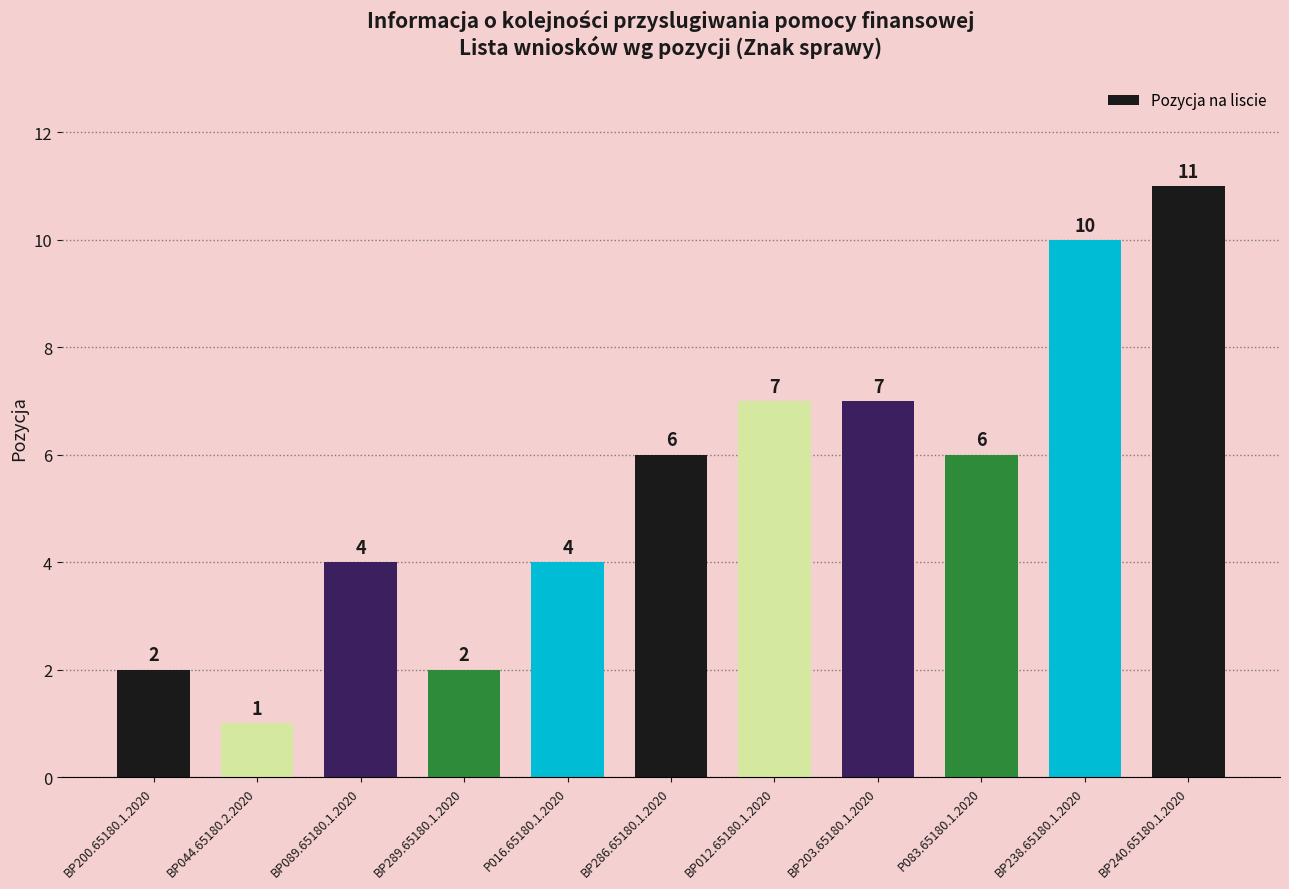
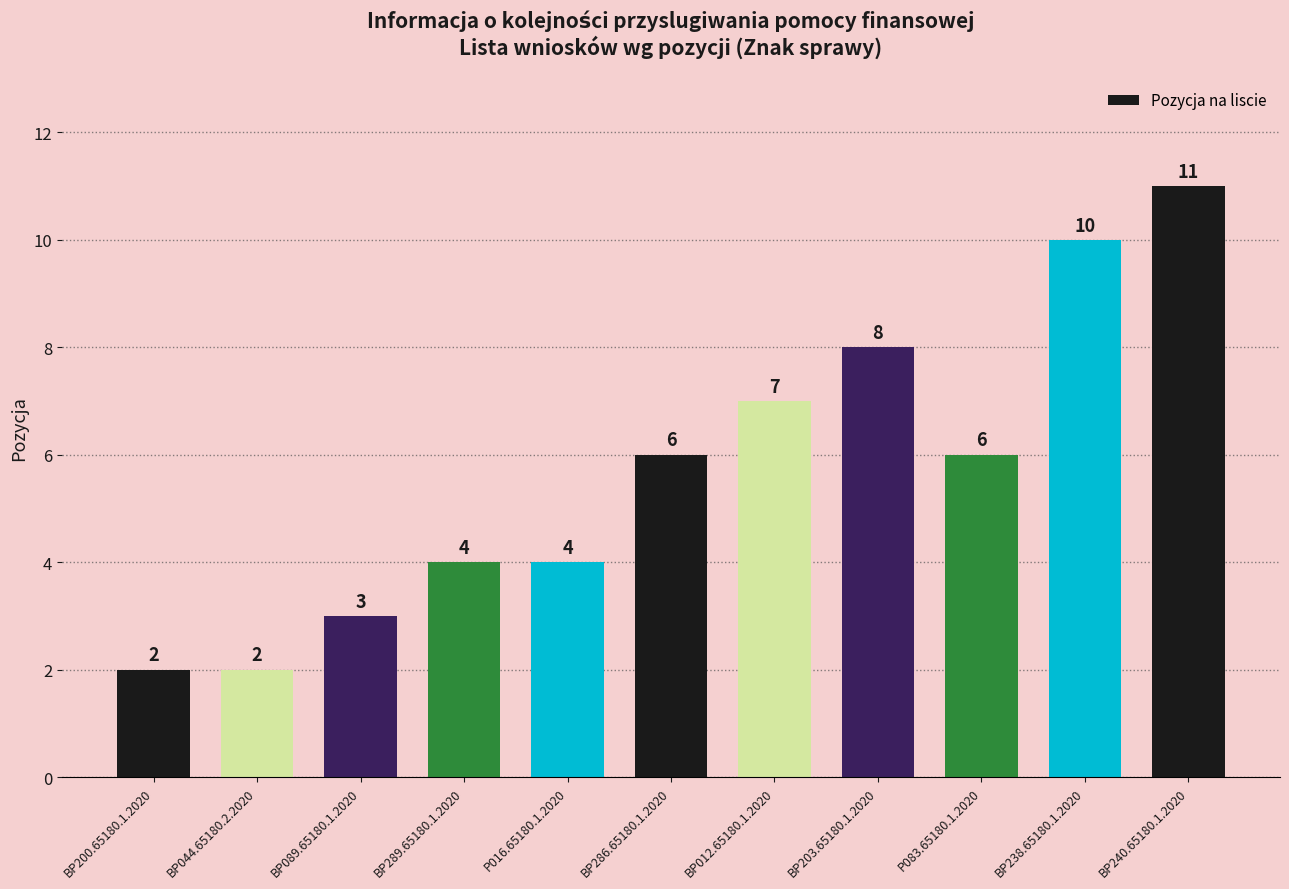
  {
    "BP200.65180.1.2020": 2,
-   "BP044.65180.2.2020": 1,
-   "BP089.65180.1.2020": 4,
-   "BP289.65180.1.2020": 2,
+   "BP044.65180.2.2020": 2,
+   "BP089.65180.1.2020": 3,
+   "BP289.65180.1.2020": 4,
    "P016.65180.1.2020": 4,
    "BP286.65180.1.2020": 6,
    "BP012.65180.1.2020": 7,
-   "BP203.65180.1.2020": 7,
+   "BP203.65180.1.2020": 8,
    "P083.65180.1.2020": 6,
    "BP238.65180.1.2020": 10,
    "BP240.65180.1.2020": 11
  }
